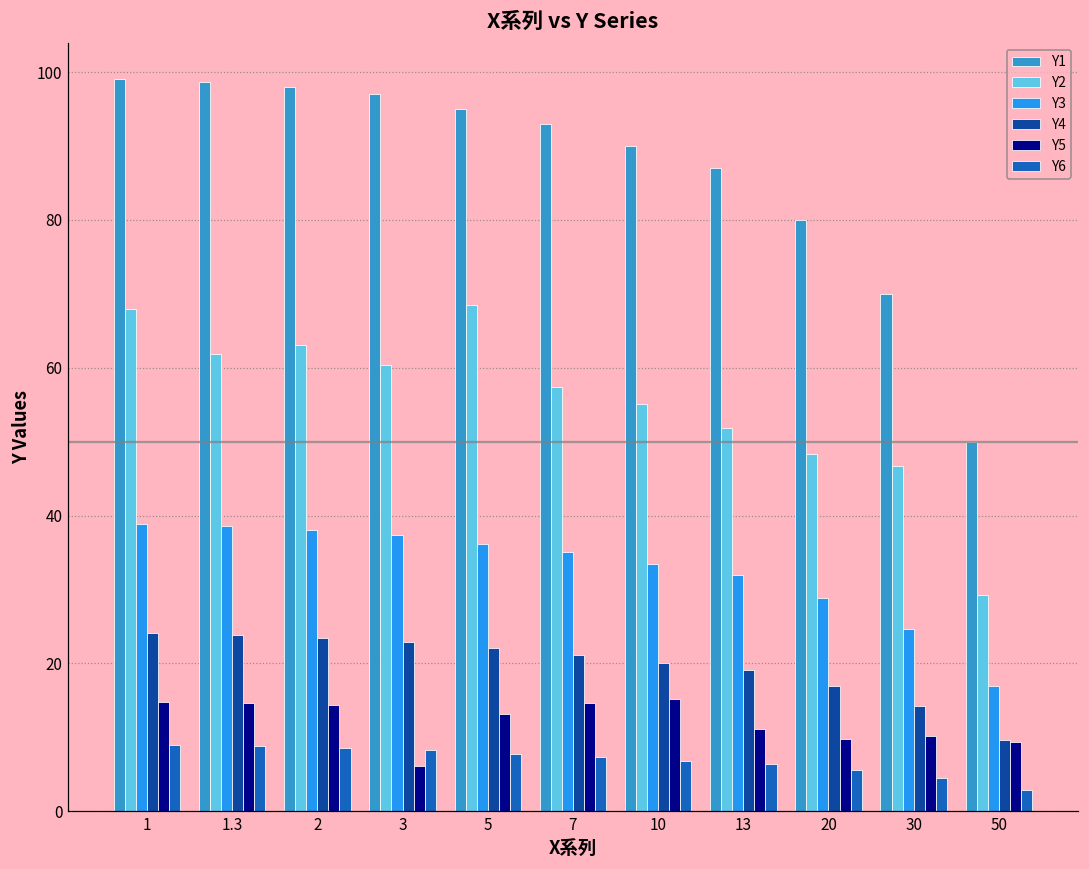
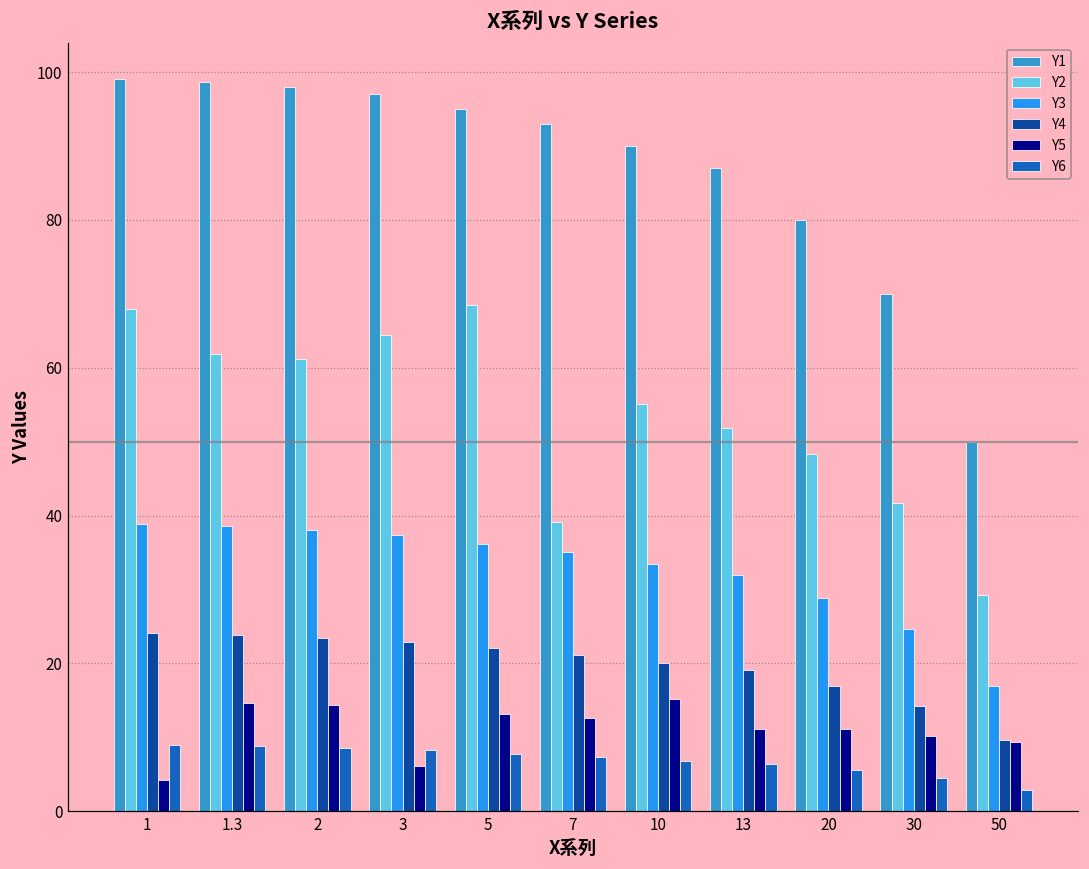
  {
    "Y2": {
      "1": 68,
      "1.3": 62,
-     "2": 63,
-     "3": 60,
+     "2": 61,
+     "3": 64,
      "5": 68,
-     "7": 57,
+     "7": 39,
      "10": 55,
      "13": 52,
      "20": 48,
-     "30": 47,
+     "30": 42,
      "50": 29
    },
    "Y5": {
-     "1": 15,
+     "1": 4,
      "1.3": 15,
      "2": 14,
      "3": 6,
      "5": 13,
-     "7": 15,
+     "7": 13,
      "10": 15,
      "13": 11,
-     "20": 10,
+     "20": 11,
      "30": 10,
      "50": 9
    }
  }
